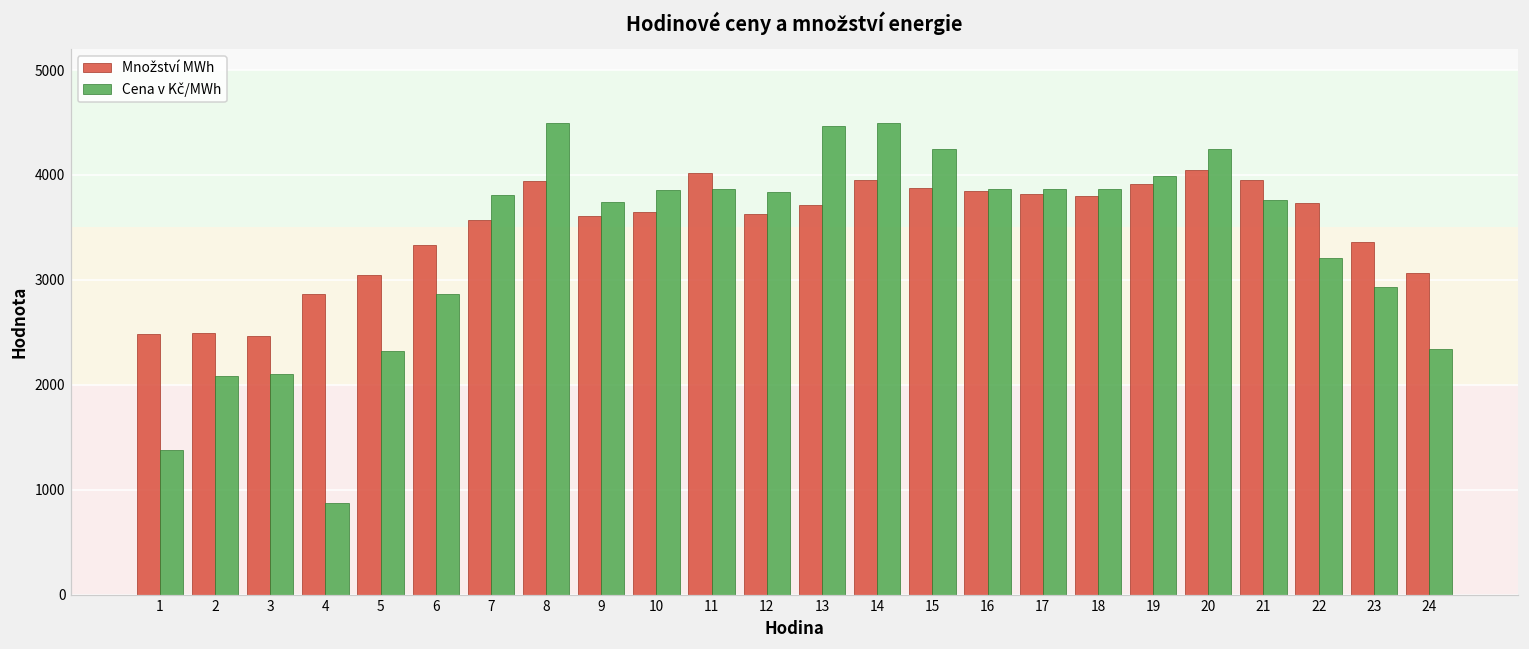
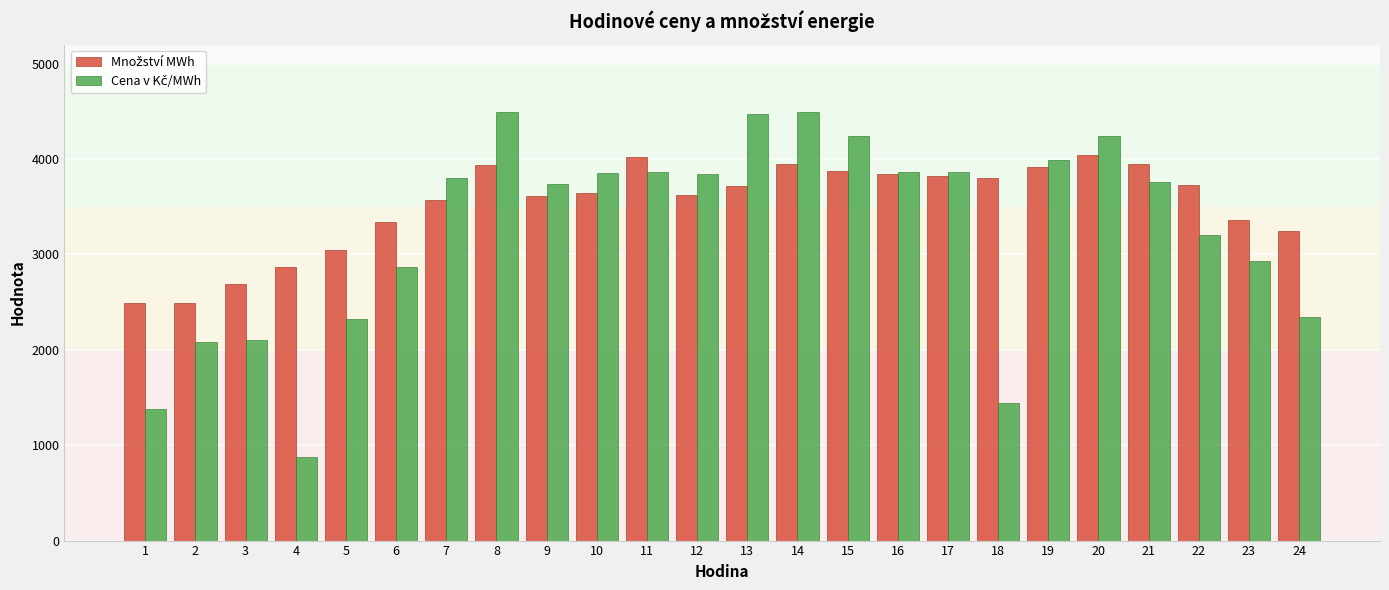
  {
    "Množství MWh": {
      "1": 2500,
      "2": 2500,
-     "3": 2500,
+     "3": 2700,
      "4": 2900,
      "5": 3000,
      "6": 3300,
      "7": 3600,
      "8": 3900,
      "9": 3600,
      "10": 3600,
      "11": 4000,
      "12": 3600,
      "13": 3700,
      "14": 3900,
      "15": 3900,
      "16": 3800,
      "17": 3800,
      "18": 3800,
      "19": 3900,
      "20": 4000,
      "21": 3900,
      "22": 3700,
      "23": 3400,
-     "24": 3100
+     "24": 3200
    },
    "Cena v Kč/MWh": {
      "1": 1400,
      "2": 2100,
      "3": 2100,
      "4": 900,
      "5": 2300,
      "6": 2900,
      "7": 3800,
      "8": 4500,
      "9": 3700,
      "10": 3900,
      "11": 3900,
      "12": 3800,
      "13": 4500,
      "14": 4500,
      "15": 4200,
      "16": 3900,
      "17": 3900,
-     "18": 3900,
+     "18": 1400,
      "19": 4000,
      "20": 4200,
      "21": 3800,
      "22": 3200,
      "23": 2900,
      "24": 2300
    }
  }
